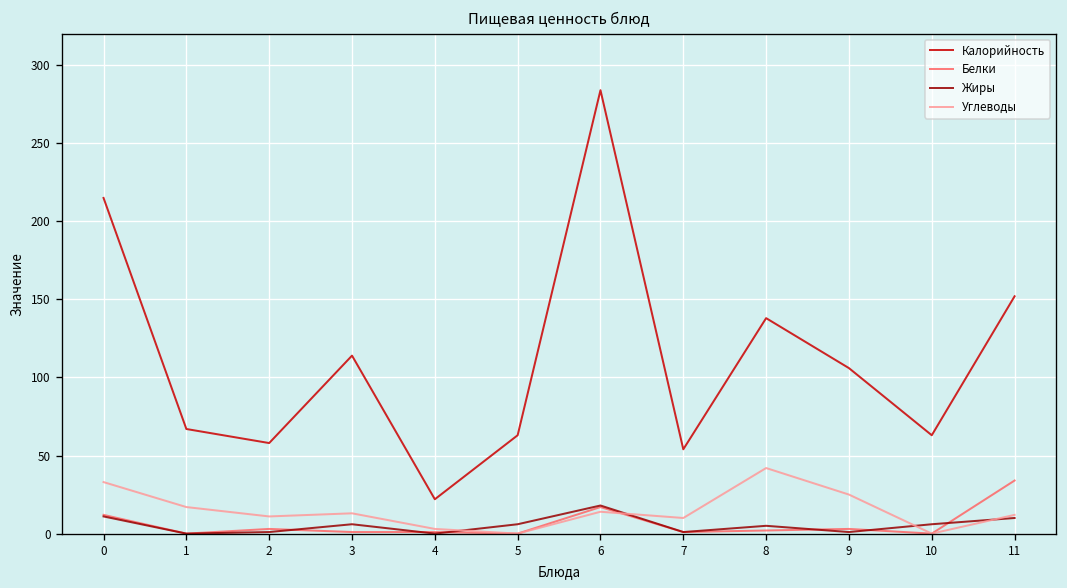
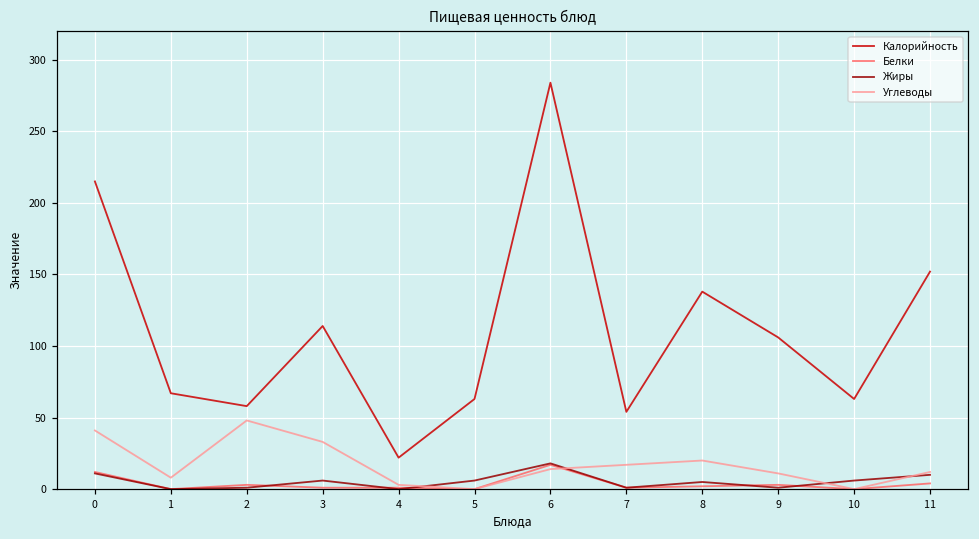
  {
    "Белки": {
      "2": 3,
      "3": 1,
      "8": 2,
      "9": 3,
-     "11": 34
+     "11": 4
    },
    "Углеводы": {
-     "0": 33,
-     "1": 17,
-     "2": 11,
-     "3": 13,
+     "0": 41,
+     "1": 8,
+     "2": 48,
+     "3": 33,
      "4": 3,
      "6": 14,
-     "7": 10,
-     "8": 42,
-     "9": 25,
+     "7": 17,
+     "8": 20,
+     "9": 11,
      "11": 12
    }
  }
